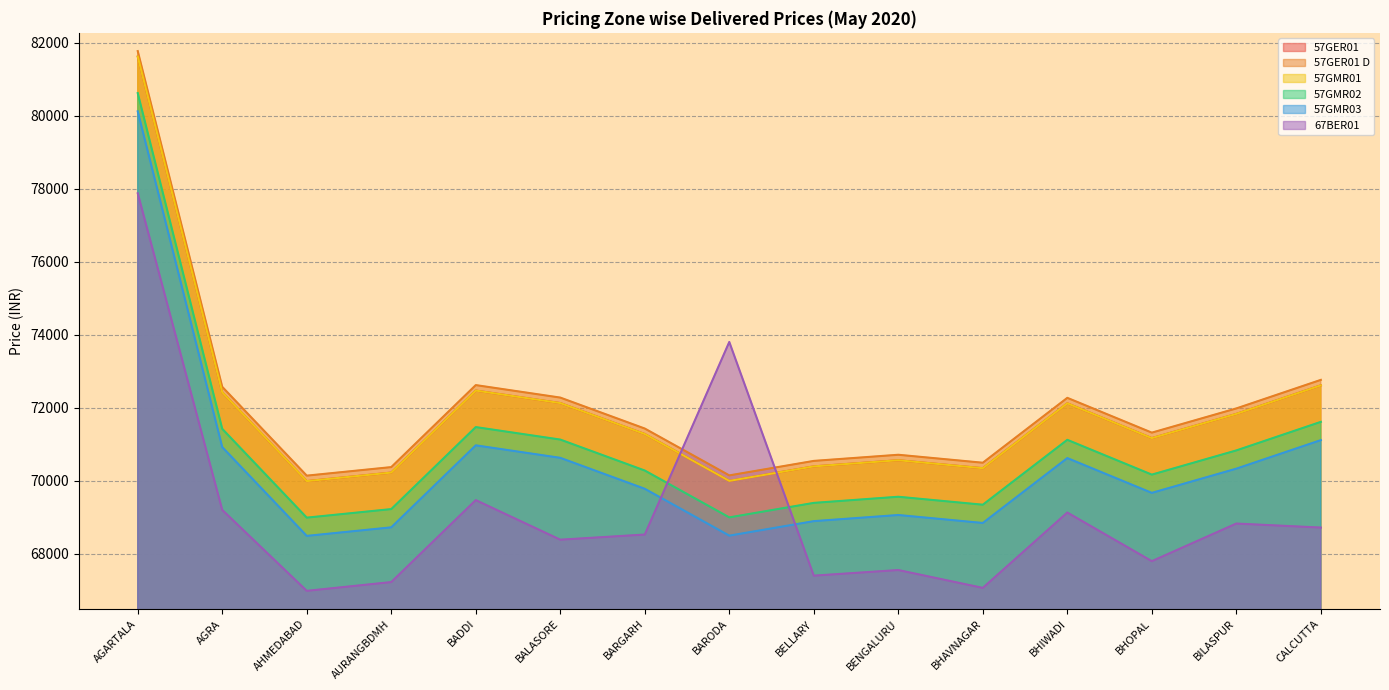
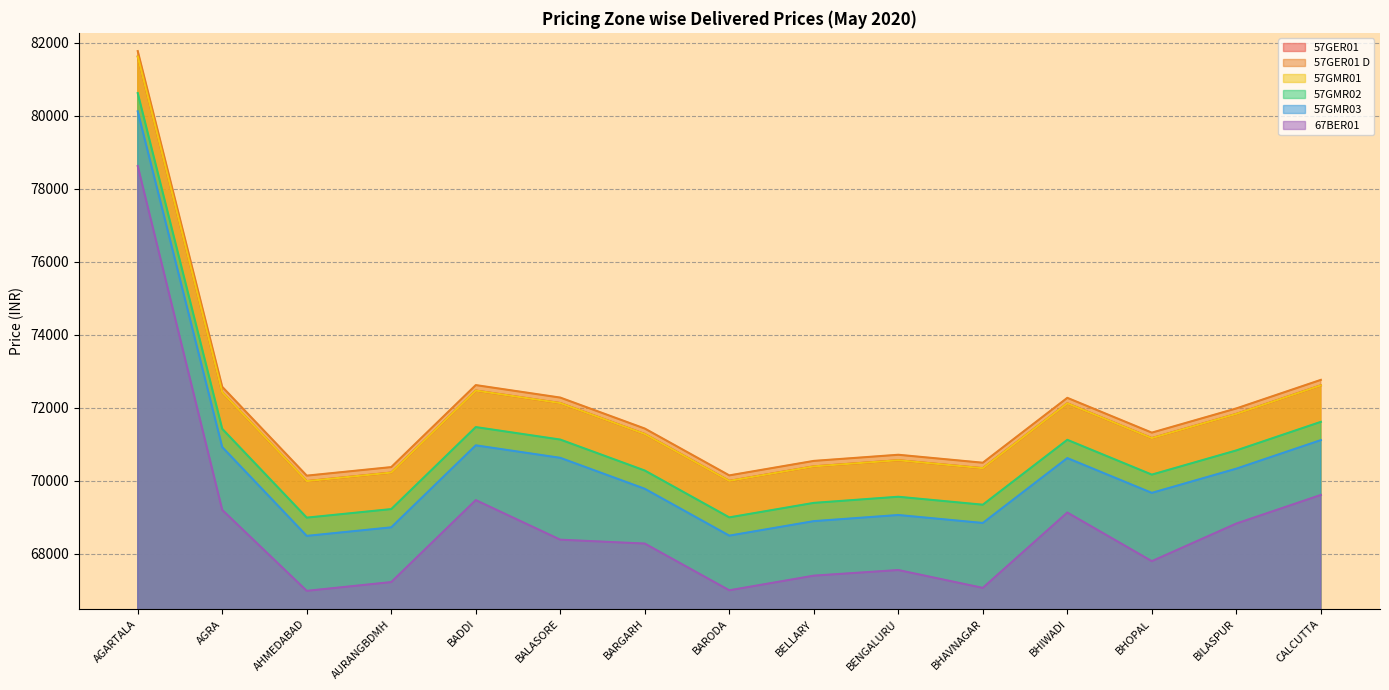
  {
    "57GMR02": {
      "AGARTALA": 80600,
      "AGRA": 71400,
      "AHMEDABAD": 69000,
      "AURANGBDMH": 69200,
      "BADDI": 71500,
      "BALASORE": 71100,
      "BARGARH": 70300,
      "BARODA": 69000,
      "BELLARY": 69400,
      "BENGALURU": 69600,
      "BHAVNAGAR": 69300,
      "BHIWADI": 71100,
      "BHOPAL": 70200,
      "BILASPUR": 70800,
      "CALCUTTA": 71600
    },
    "57GMR03": {
      "AGARTALA": 80100,
      "AGRA": 70900,
      "AHMEDABAD": 68500,
      "AURANGBDMH": 68700,
      "BADDI": 71000,
      "BALASORE": 70600,
      "BARGARH": 69800,
      "BARODA": 68500,
      "BELLARY": 68900,
      "BENGALURU": 69100,
      "BHAVNAGAR": 68800,
      "BHIWADI": 70600,
      "BHOPAL": 69700,
      "BILASPUR": 70300,
      "CALCUTTA": 71100
    },
    "67BER01": {
-     "AGARTALA": 77900,
+     "AGARTALA": 78600,
      "AGRA": 69200,
      "AHMEDABAD": 67000,
      "AURANGBDMH": 67200,
      "BADDI": 69500,
      "BALASORE": 68400,
-     "BARGARH": 68500,
-     "BARODA": 73800,
+     "BARGARH": 68300,
+     "BARODA": 67000,
      "BELLARY": 67400,
      "BENGALURU": 67600,
      "BHAVNAGAR": 67100,
      "BHIWADI": 69100,
      "BHOPAL": 67800,
      "BILASPUR": 68800,
-     "CALCUTTA": 68700
+     "CALCUTTA": 69600
    }
  }
